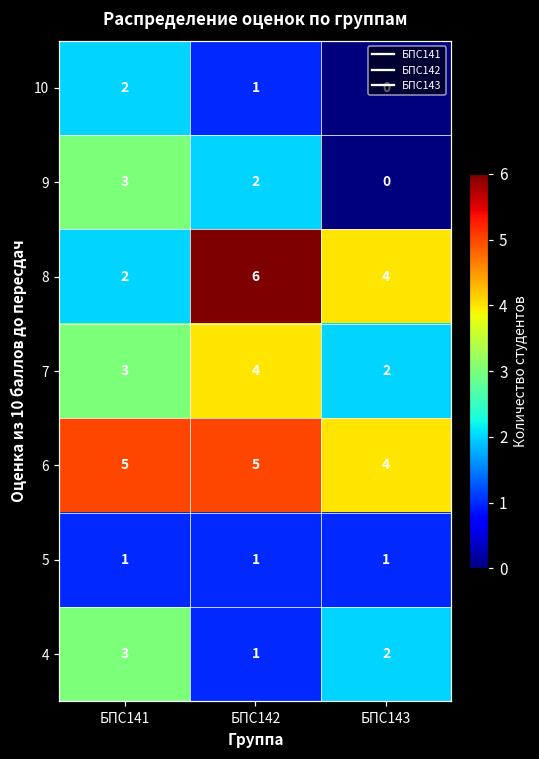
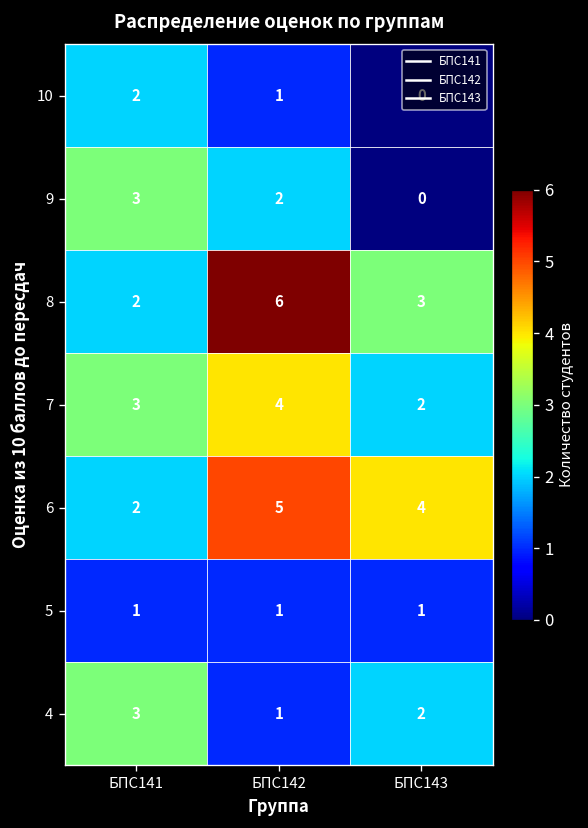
  {
    "10": {
      "БПС141": 2,
      "БПС142": 1
    },
    "9": {
      "БПС141": 3,
      "БПС142": 2,
      "БПС143": 0
    },
    "8": {
      "БПС141": 2,
      "БПС142": 6,
-     "БПС143": 4
+     "БПС143": 3
    },
    "7": {
      "БПС141": 3,
      "БПС142": 4,
      "БПС143": 2
    },
    "6": {
-     "БПС141": 5,
+     "БПС141": 2,
      "БПС142": 5,
      "БПС143": 4
    },
    "5": {
      "БПС141": 1,
      "БПС142": 1,
      "БПС143": 1
    },
    "4": {
      "БПС141": 3,
      "БПС142": 1,
      "БПС143": 2
    }
  }
